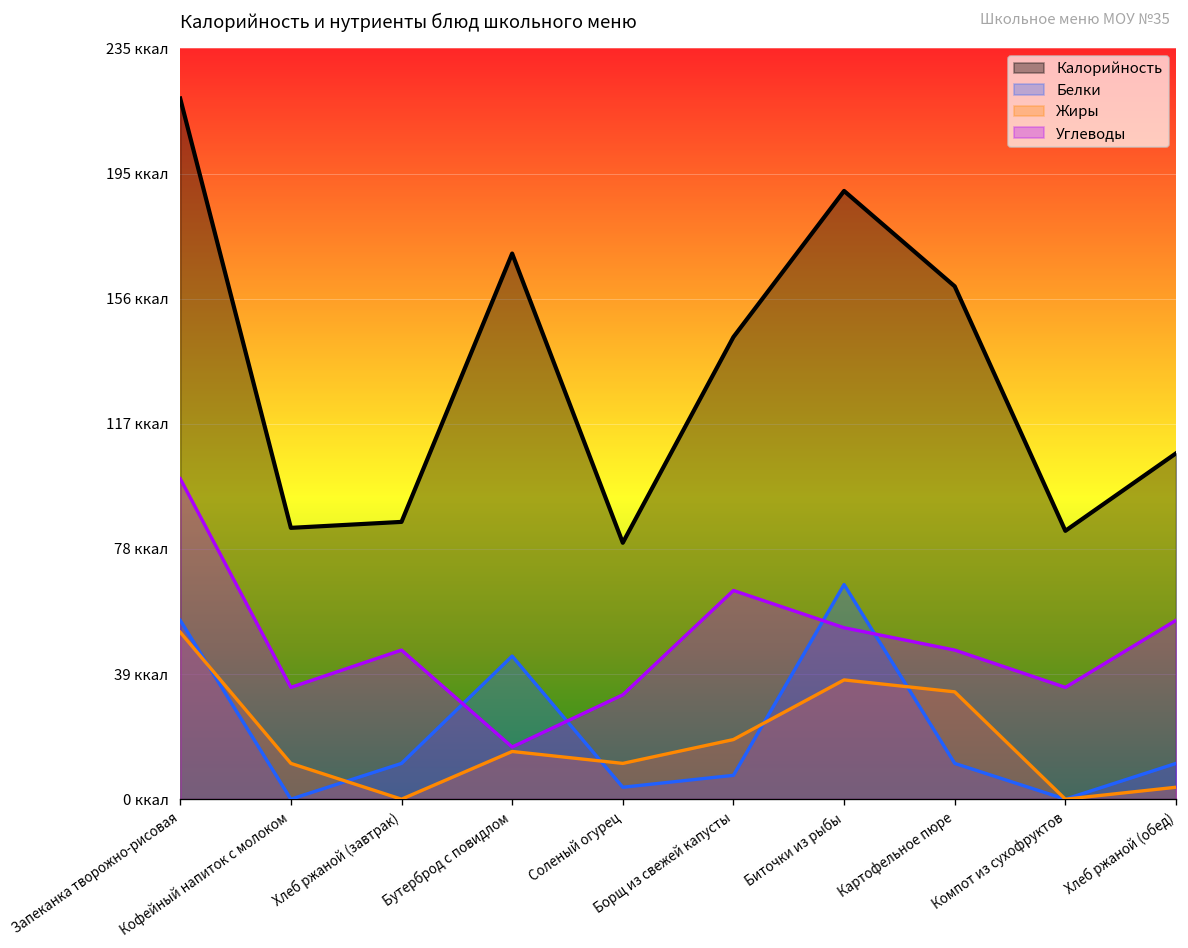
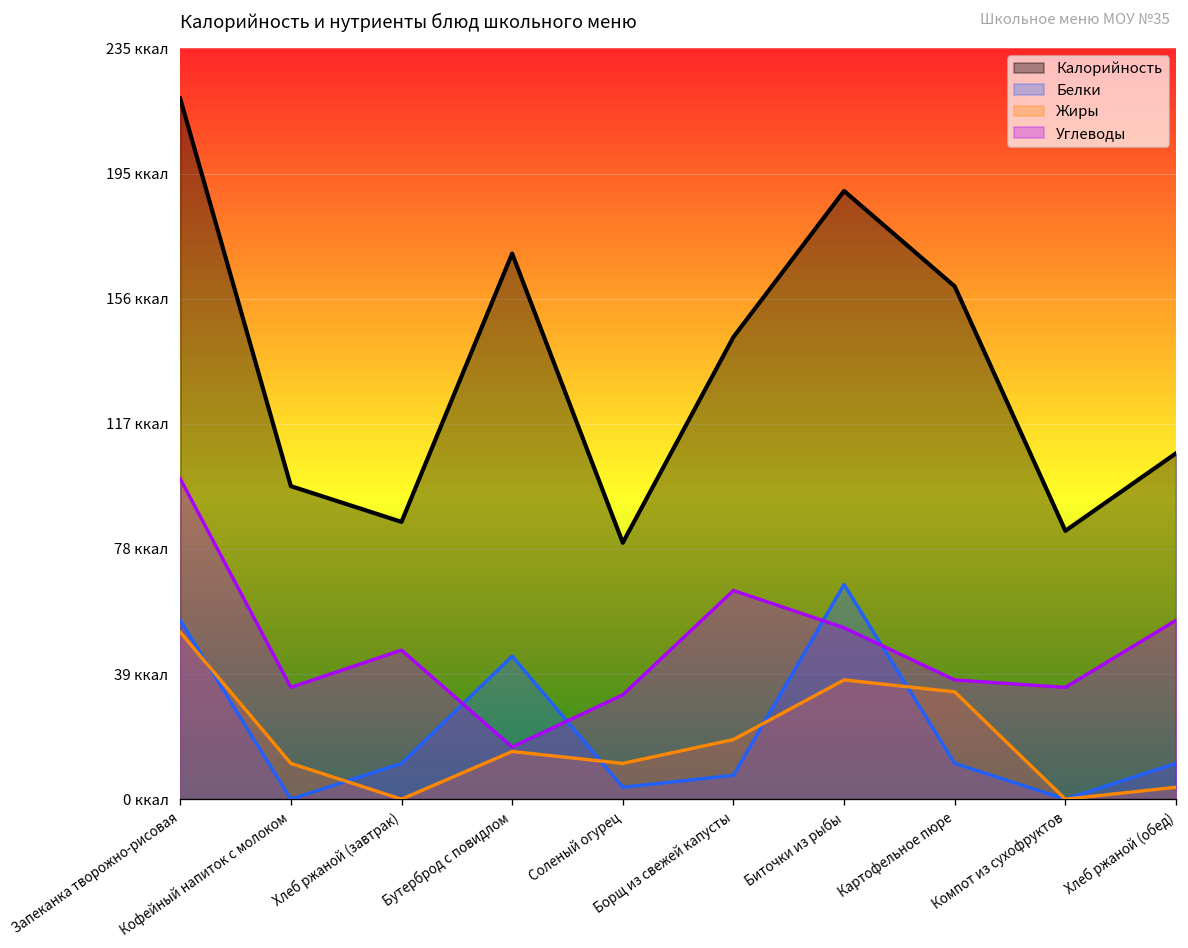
  {
    "Калорийность": {
      "Запеканка творожно-рисовая": "219 ккал",
-     "Кофейный напиток с молоком": "85 ккал",
+     "Кофейный напиток с молоком": "98 ккал",
      "Хлеб ржаной (завтрак)": "87 ккал",
      "Бутерброд с повидлом": "171 ккал",
      "Соленый огурец": "80 ккал",
      "Борщ из свежей капусты": "145 ккал",
      "Биточки из рыбы": "190 ккал",
      "Картофельное пюре": "161 ккал",
      "Компот из сухофруктов": "84 ккал",
      "Хлеб ржаной (обед)": "108 ккал"
    },
    "Белки": {
      "Запеканка творожно-рисовая": "56 ккал",
      "Кофейный напиток с молоком": "0 ккал",
      "Хлеб ржаной (завтрак)": "11 ккал",
      "Бутерброд с повидлом": "45 ккал",
      "Соленый огурец": "4 ккал",
      "Борщ из свежей капусты": "7 ккал",
      "Биточки из рыбы": "67 ккал",
      "Картофельное пюре": "11 ккал",
      "Хлеб ржаной (обед)": "11 ккал"
    },
    "Жиры": {
      "Запеканка творожно-рисовая": "52 ккал",
      "Кофейный напиток с молоком": "11 ккал",
      "Хлеб ржаной (завтрак)": "0 ккал",
      "Бутерброд с повидлом": "15 ккал",
      "Соленый огурец": "11 ккал",
      "Борщ из свежей капусты": "19 ккал",
      "Биточки из рыбы": "37 ккал",
      "Картофельное пюре": "34 ккал",
      "Хлеб ржаной (обед)": "4 ккал"
    },
    "Углеводы": {
      "Запеканка творожно-рисовая": "100 ккал",
      "Кофейный напиток с молоком": "35 ккал",
      "Хлеб ржаной (завтрак)": "47 ккал",
      "Бутерброд с повидлом": "16 ккал",
      "Соленый огурец": "33 ккал",
      "Борщ из свежей капусты": "65 ккал",
      "Биточки из рыбы": "54 ккал",
-     "Картофельное пюре": "47 ккал",
+     "Картофельное пюре": "37 ккал",
      "Компот из сухофруктов": "35 ккал",
      "Хлеб ржаной (обед)": "56 ккал"
    }
  }
